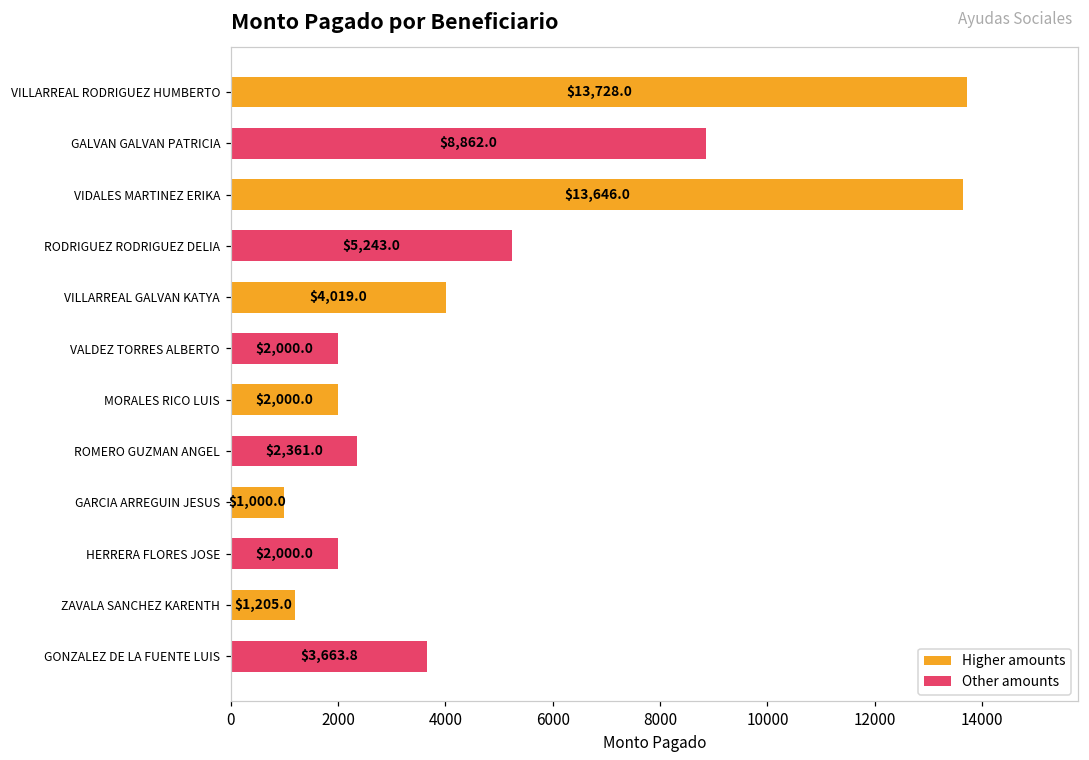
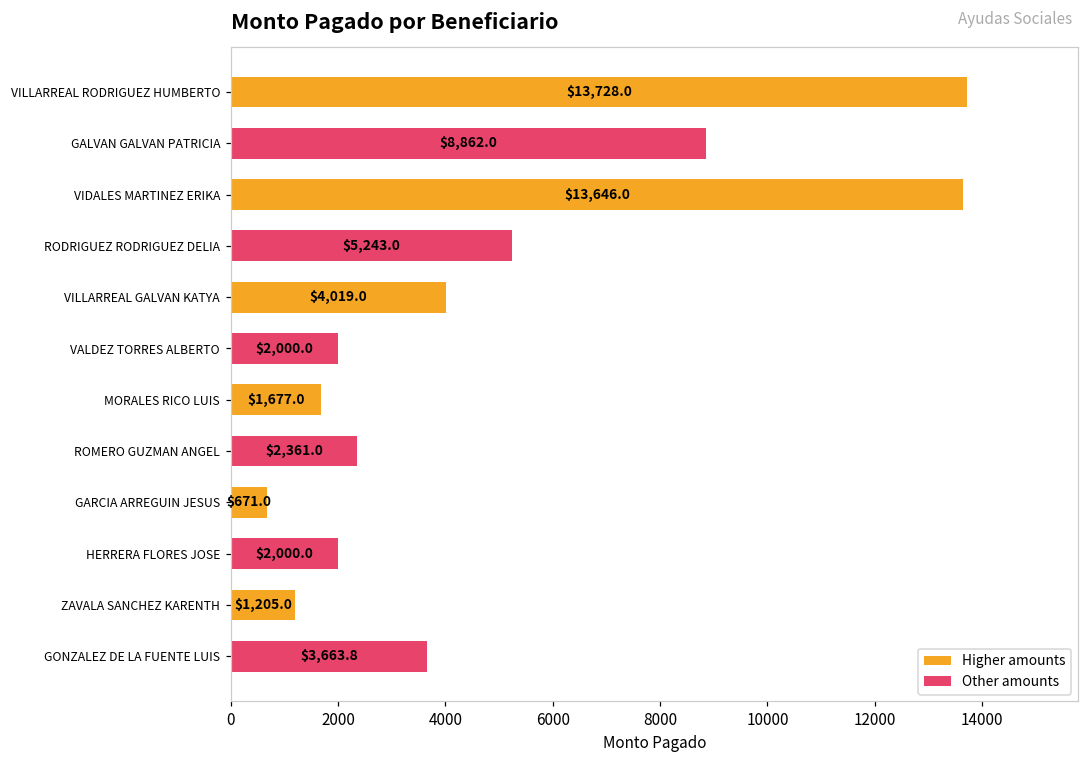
  {
    "Higher amounts": {
      "VILLARREAL RODRIGUEZ HUMBERTO": "$13,728.0",
      "VIDALES MARTINEZ ERIKA": "$13,646.0",
      "VILLARREAL GALVAN KATYA": "$4,019.0",
-     "MORALES RICO LUIS": "$2,000.0",
-     "GARCIA ARREGUIN JESUS": "$1,000.0",
+     "MORALES RICO LUIS": "$1,677.0",
+     "GARCIA ARREGUIN JESUS": "$671.0",
      "ZAVALA SANCHEZ KARENTH": "$1,205.0"
    },
    "Other amounts": {
      "GALVAN GALVAN PATRICIA": "$8,862.0",
      "RODRIGUEZ RODRIGUEZ DELIA": "$5,243.0",
      "VALDEZ TORRES ALBERTO": "$2,000.0",
      "ROMERO GUZMAN ANGEL": "$2,361.0",
      "HERRERA FLORES JOSE": "$2,000.0",
      "GONZALEZ DE LA FUENTE LUIS": "$3,663.8"
    }
  }
